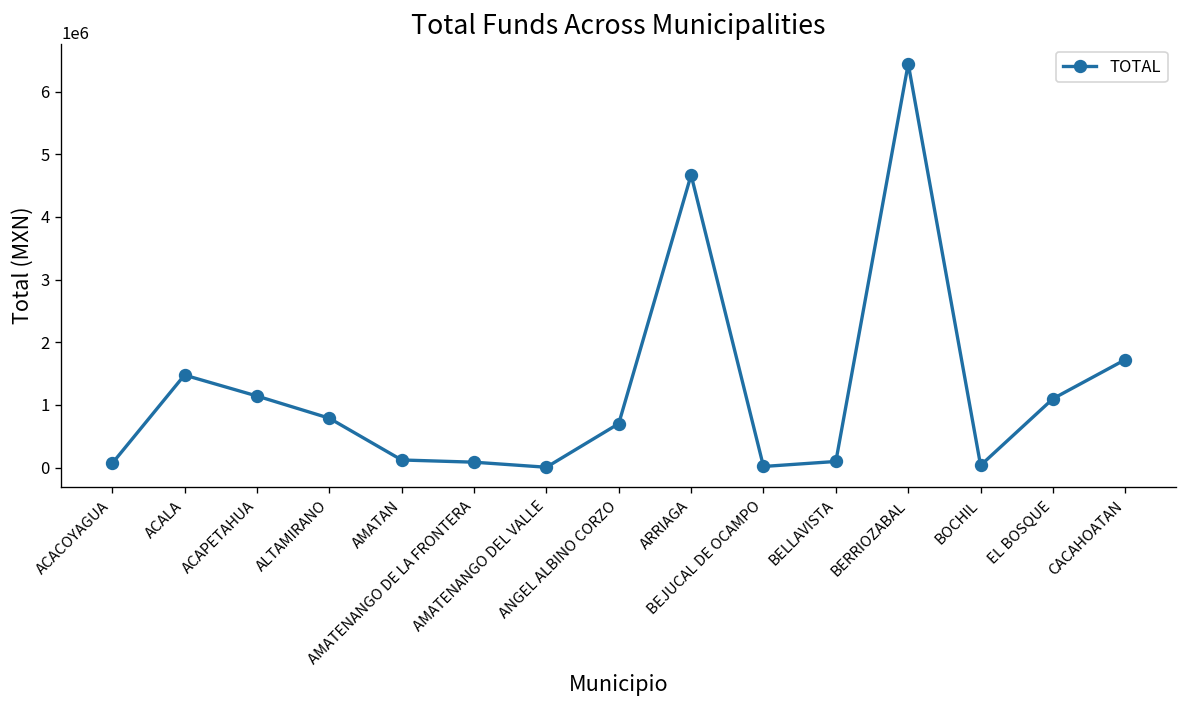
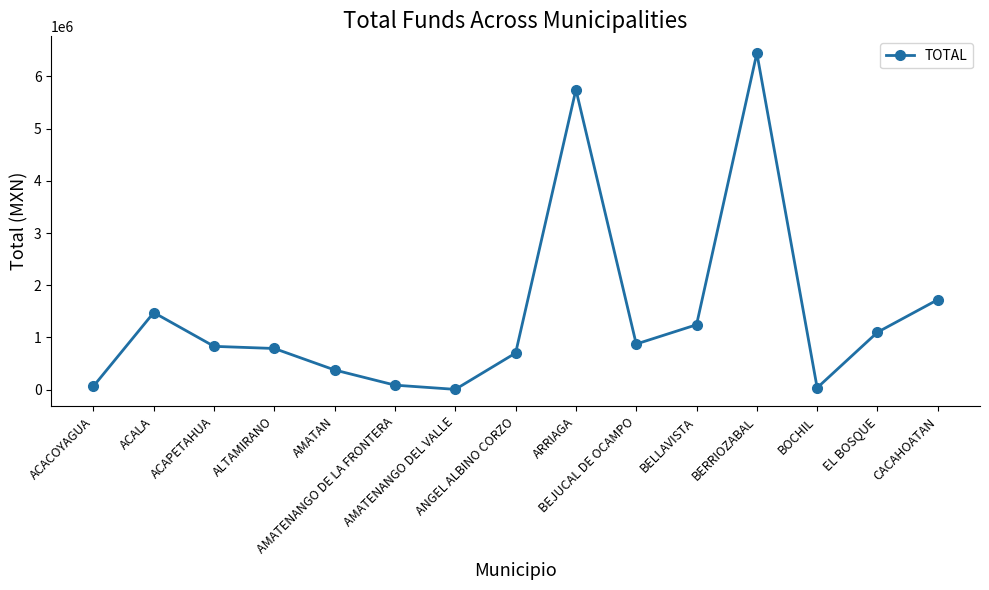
  {
    "ACACOYAGUA": 100000,
    "ACALA": 1500000,
-   "ACAPETAHUA": 1100000,
+   "ACAPETAHUA": 800000,
    "ALTAMIRANO": 800000,
-   "AMATAN": 100000,
+   "AMATAN": 400000,
    "AMATENANGO DE LA FRONTERA": 100000,
    "AMATENANGO DEL VALLE": 0,
    "ANGEL ALBINO CORZO": 700000,
-   "ARRIAGA": 4700000,
-   "BEJUCAL DE OCAMPO": 0,
-   "BELLAVISTA": 100000,
+   "ARRIAGA": 5700000,
+   "BEJUCAL DE OCAMPO": 900000,
+   "BELLAVISTA": 1200000,
    "BERRIOZABAL": 6400000,
    "BOCHIL": 0,
    "EL BOSQUE": 1100000,
    "CACAHOATAN": 1700000
  }
